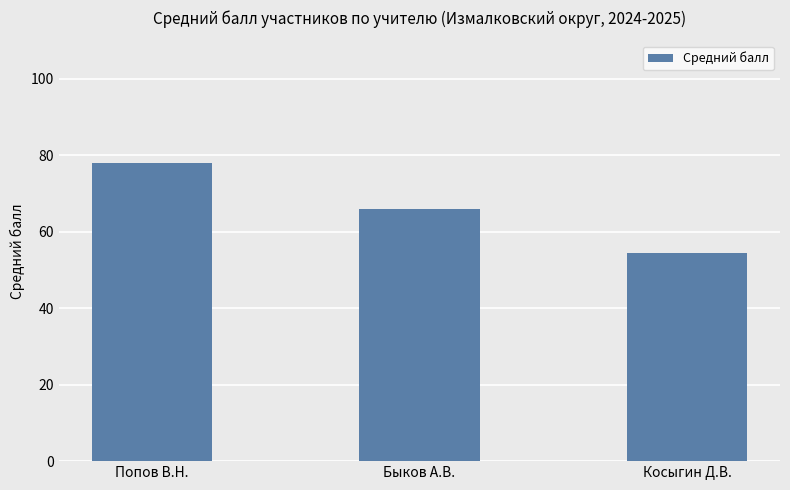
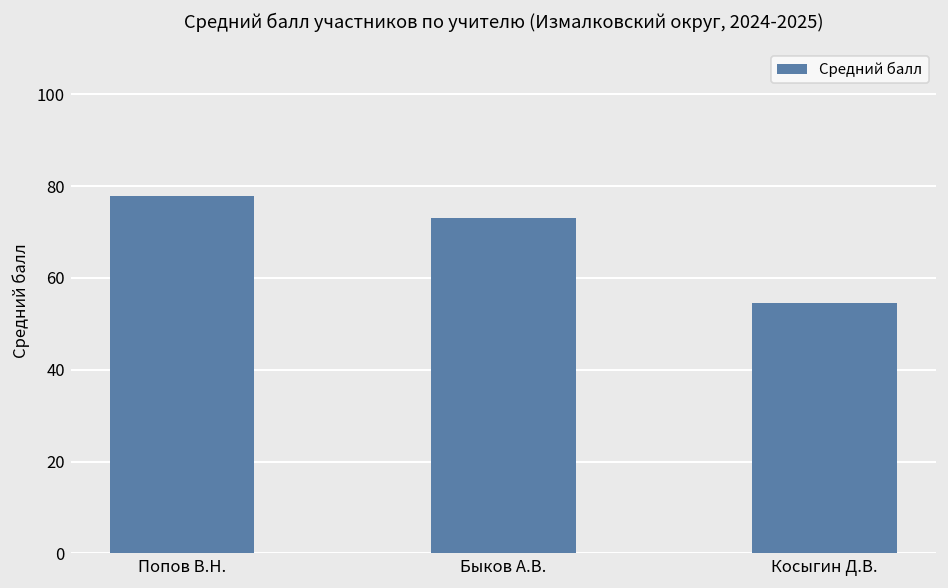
  {
    "Попов В.Н.": 78,
-   "Быков А.В.": 66,
+   "Быков А.В.": 73,
    "Косыгин Д.В.": 55
  }
